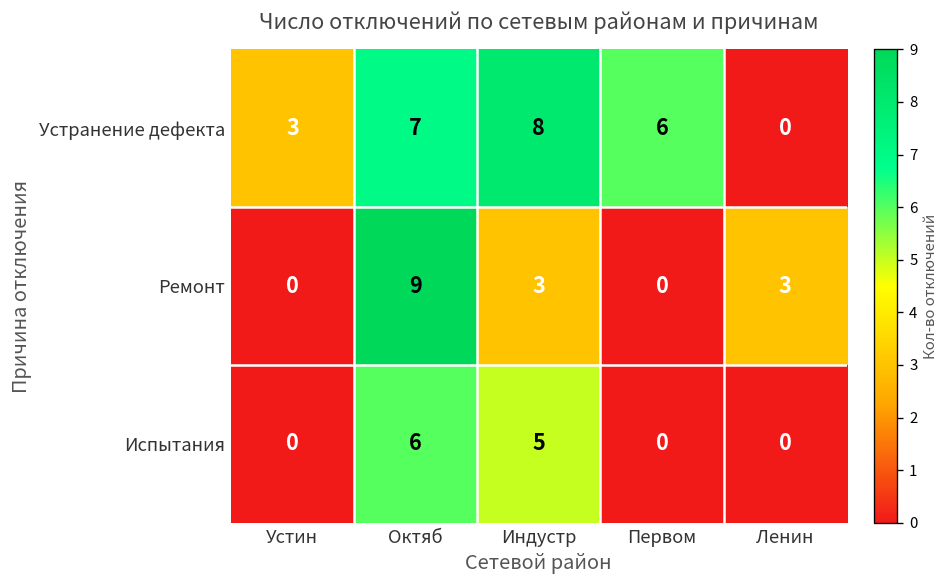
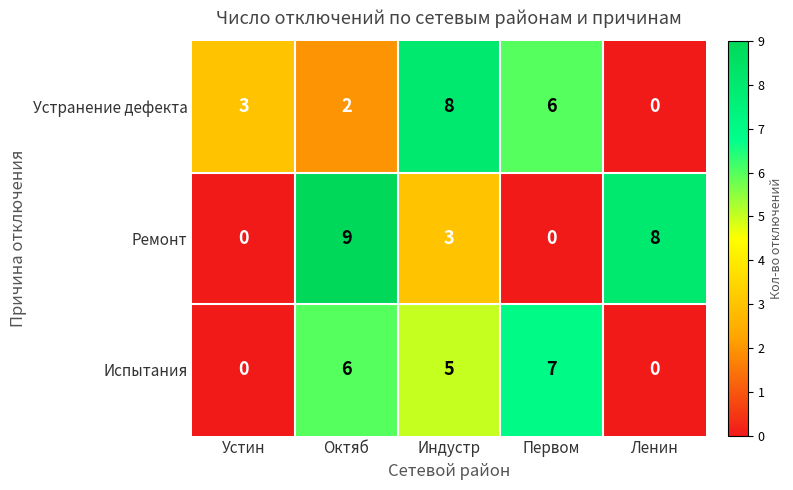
  {
    "Устранение дефекта": {
      "Устин": 3,
-     "Октяб": 7,
+     "Октяб": 2,
      "Индустр": 8,
      "Первом": 6,
      "Ленин": 0
    },
    "Ремонт": {
      "Устин": 0,
      "Октяб": 9,
      "Индустр": 3,
      "Первом": 0,
-     "Ленин": 3
+     "Ленин": 8
    },
    "Испытания": {
      "Устин": 0,
      "Октяб": 6,
      "Индустр": 5,
-     "Первом": 0,
+     "Первом": 7,
      "Ленин": 0
    }
  }
